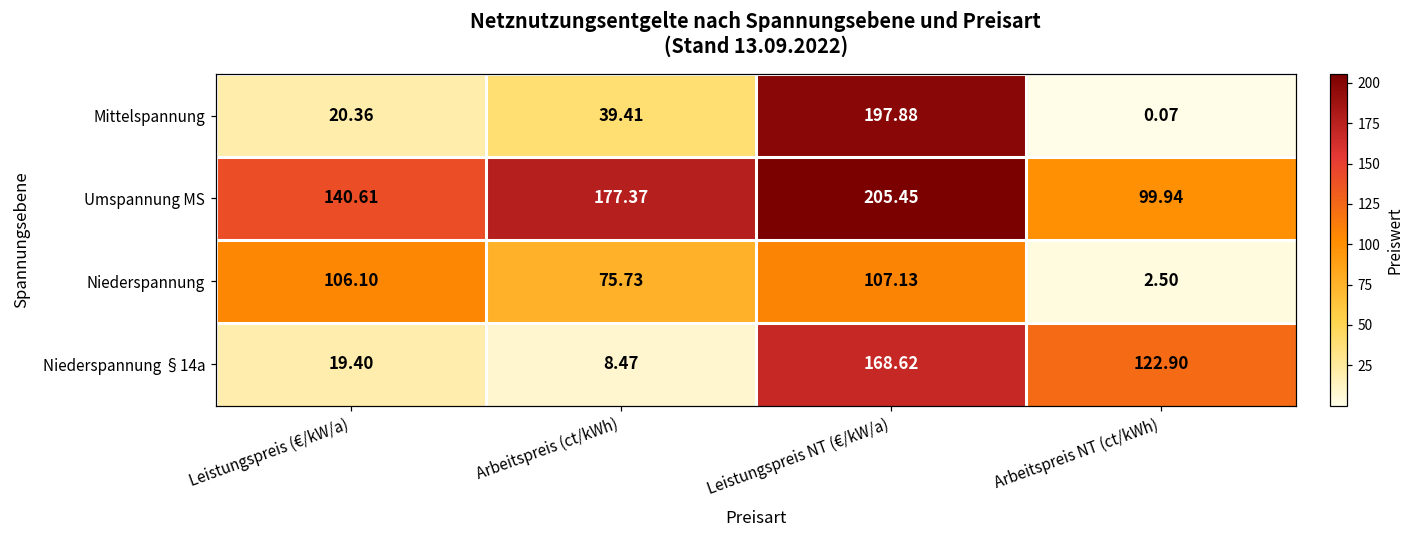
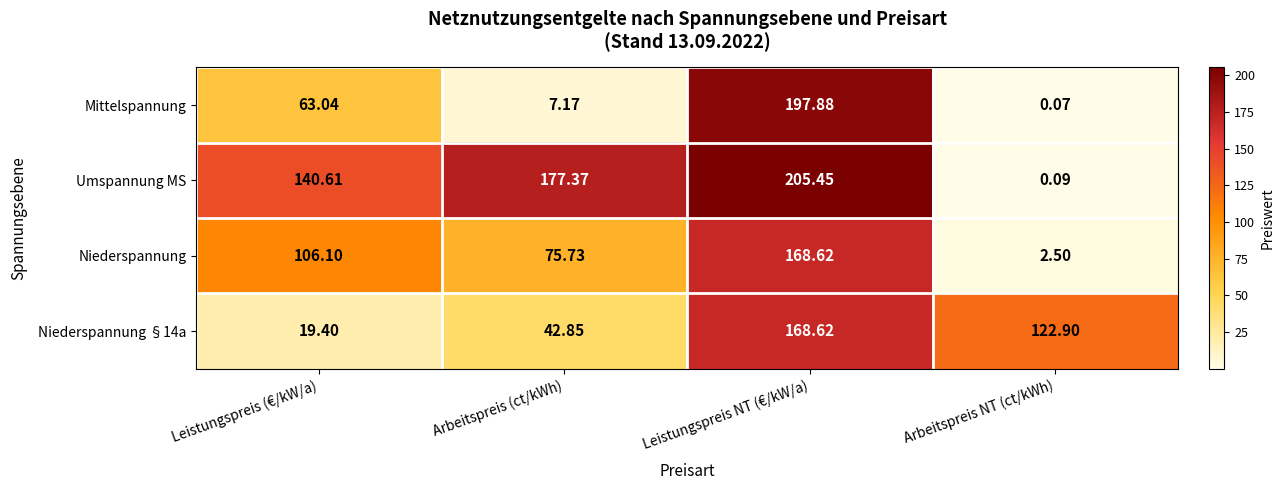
  {
    "Mittelspannung": {
-     "Leistungspreis (€/kW/a)": 20.36,
-     "Arbeitspreis (ct/kWh)": 39.41,
+     "Leistungspreis (€/kW/a)": 63.04,
+     "Arbeitspreis (ct/kWh)": 7.17,
      "Leistungspreis NT (€/kW/a)": 197.88,
      "Arbeitspreis NT (ct/kWh)": 0.07
    },
    "Umspannung MS": {
      "Leistungspreis (€/kW/a)": 140.61,
      "Arbeitspreis (ct/kWh)": 177.37,
      "Leistungspreis NT (€/kW/a)": 205.45,
-     "Arbeitspreis NT (ct/kWh)": 99.94
+     "Arbeitspreis NT (ct/kWh)": 0.09
    },
    "Niederspannung": {
      "Leistungspreis (€/kW/a)": 106.10,
      "Arbeitspreis (ct/kWh)": 75.73,
-     "Leistungspreis NT (€/kW/a)": 107.13,
+     "Leistungspreis NT (€/kW/a)": 168.62,
      "Arbeitspreis NT (ct/kWh)": 2.50
    },
    "Niederspannung §14a": {
      "Leistungspreis (€/kW/a)": 19.40,
-     "Arbeitspreis (ct/kWh)": 8.47,
+     "Arbeitspreis (ct/kWh)": 42.85,
      "Leistungspreis NT (€/kW/a)": 168.62,
      "Arbeitspreis NT (ct/kWh)": 122.90
    }
  }
